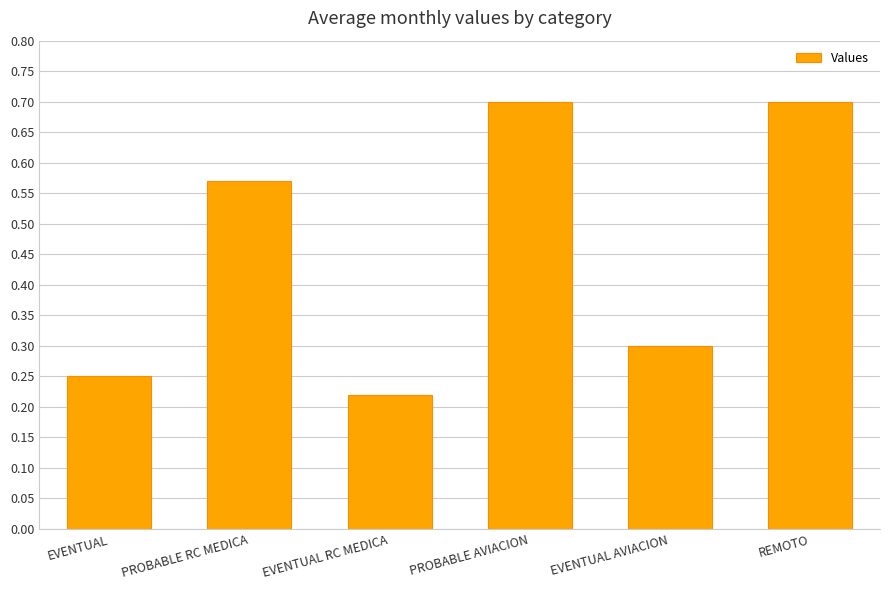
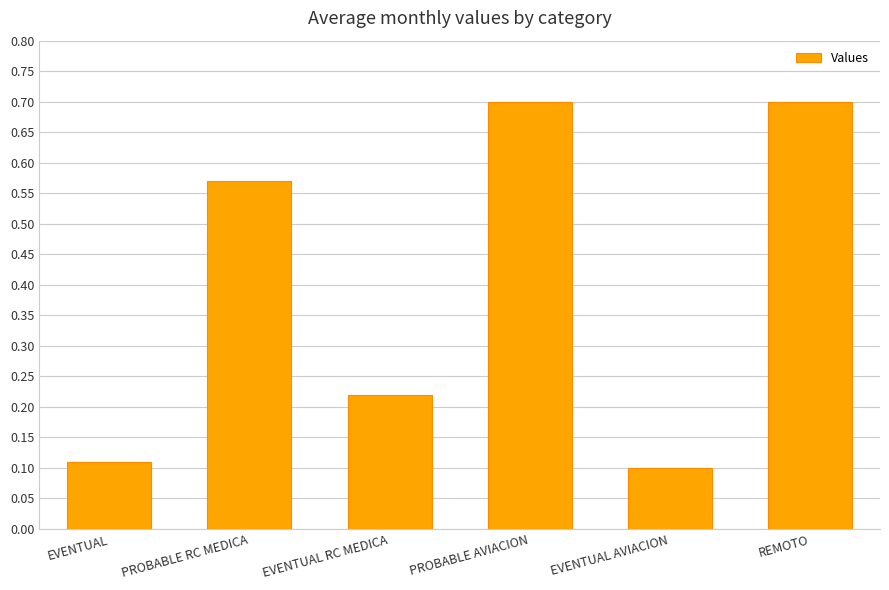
  {
-   "EVENTUAL": 0.25,
+   "EVENTUAL": 0.11,
    "PROBABLE RC MEDICA": 0.57,
    "EVENTUAL RC MEDICA": 0.22,
    "PROBABLE AVIACION": 0.70,
-   "EVENTUAL AVIACION": 0.3,
+   "EVENTUAL AVIACION": 0.1,
    "REMOTO": 0.70
  }
